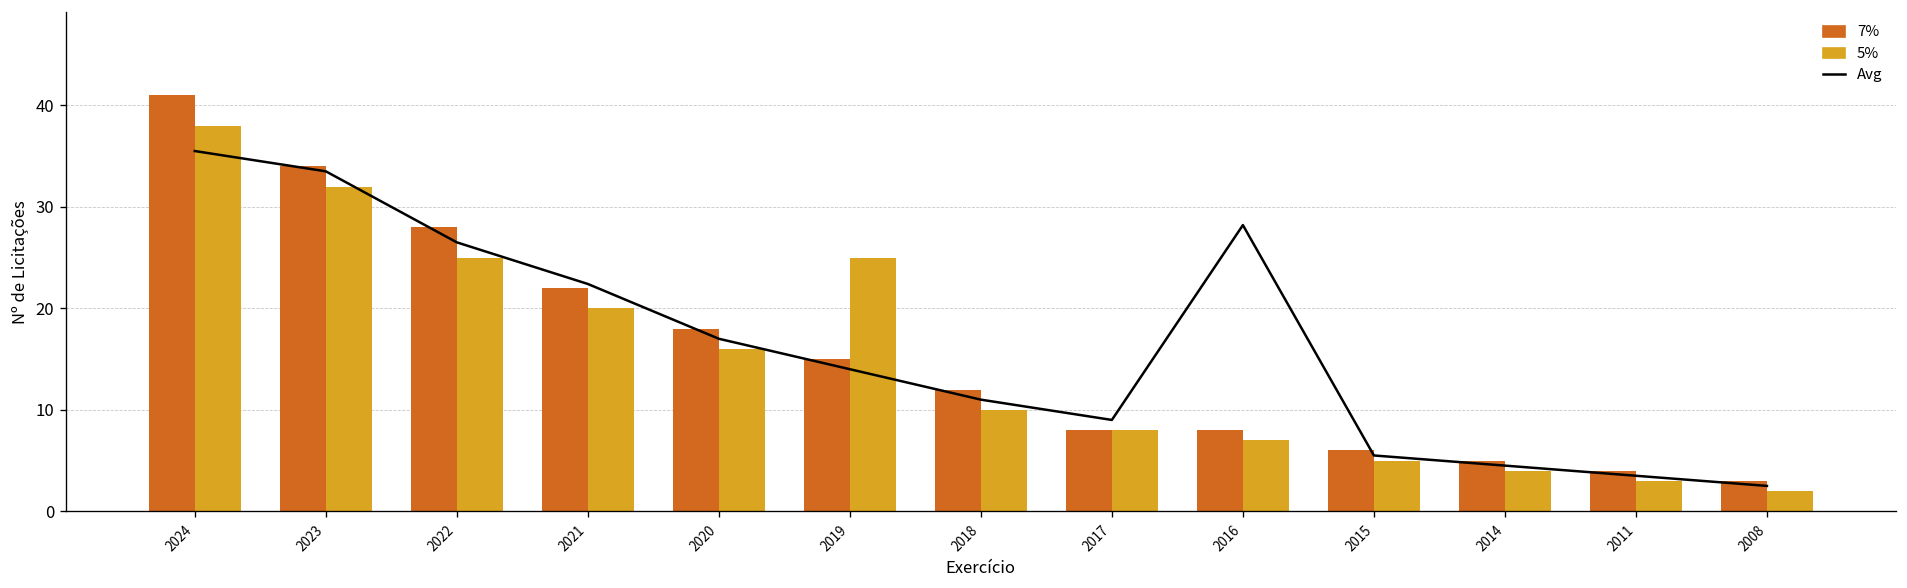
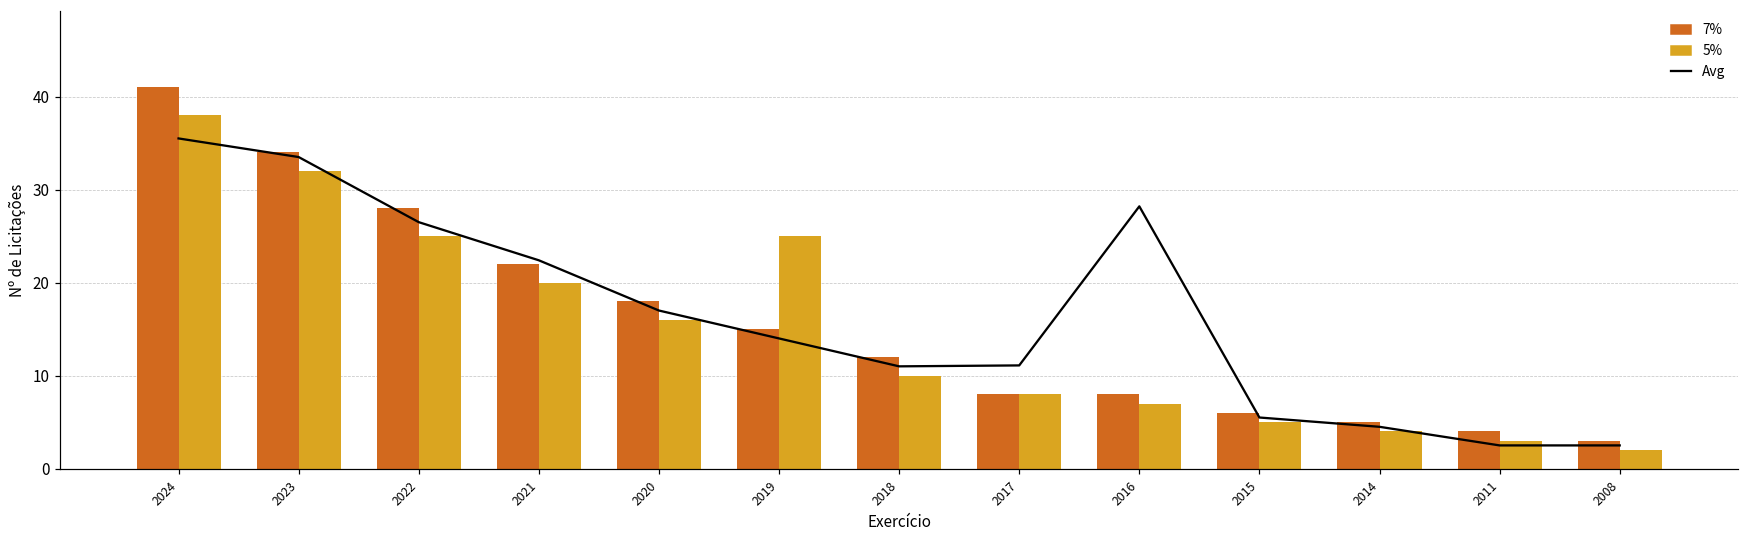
  {
    "7%": {
      "2024": 41,
      "2023": 34,
      "2022": 28,
      "2021": 22,
      "2020": 18,
      "2019": 15,
      "2018": 12,
      "2017": 8,
      "2016": 8,
      "2015": 6,
      "2014": 5,
      "2011": 4,
      "2008": 3
    },
    "Avg": {
      "2024": 36,
      "2023": 34,
      "2022": 27,
      "2021": 22,
      "2020": 17,
      "2019": 14,
      "2018": 11,
-     "2017": 9,
+     "2017": 11,
      "2016": 28,
      "2015": 6,
      "2014": 5,
-     "2011": 4,
+     "2011": 3,
      "2008": 3
    },
    "5%": {
      "2024": 38,
      "2023": 32,
      "2022": 25,
      "2021": 20,
      "2020": 16,
      "2019": 25,
      "2018": 10,
      "2017": 8,
      "2016": 7,
      "2015": 5,
      "2014": 4,
      "2011": 3,
      "2008": 2
    }
  }
